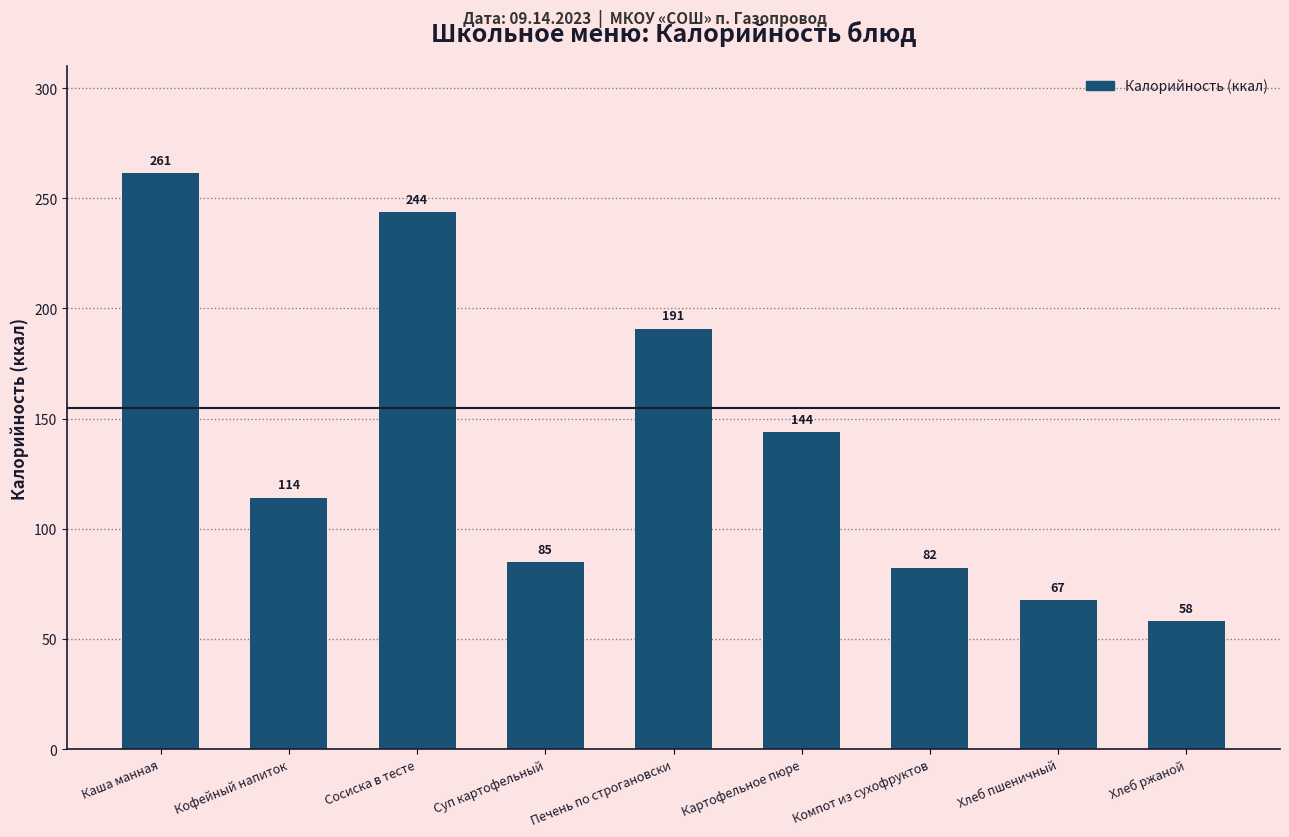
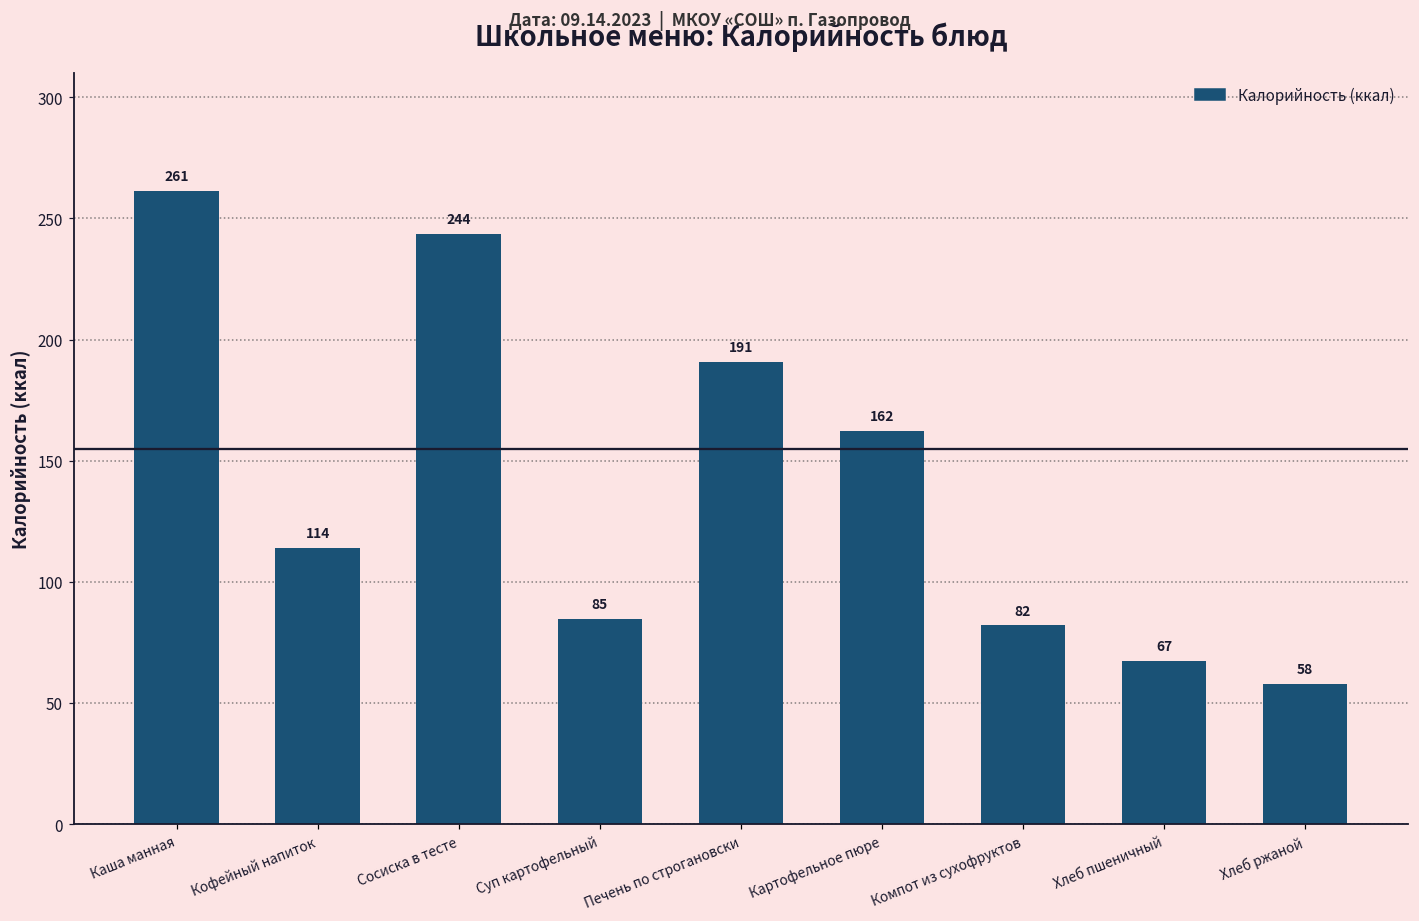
  {
    "Каша манная": 261,
    "Кофейный напиток": 114,
    "Сосиска в тесте": 244,
    "Суп картофельный": 85,
    "Печень по строгановски": 191,
-   "Картофельное пюре": 144,
+   "Картофельное пюре": 162,
    "Компот из сухофруктов": 82,
    "Хлеб пшеничный": 67,
    "Хлеб ржаной": 58
  }
